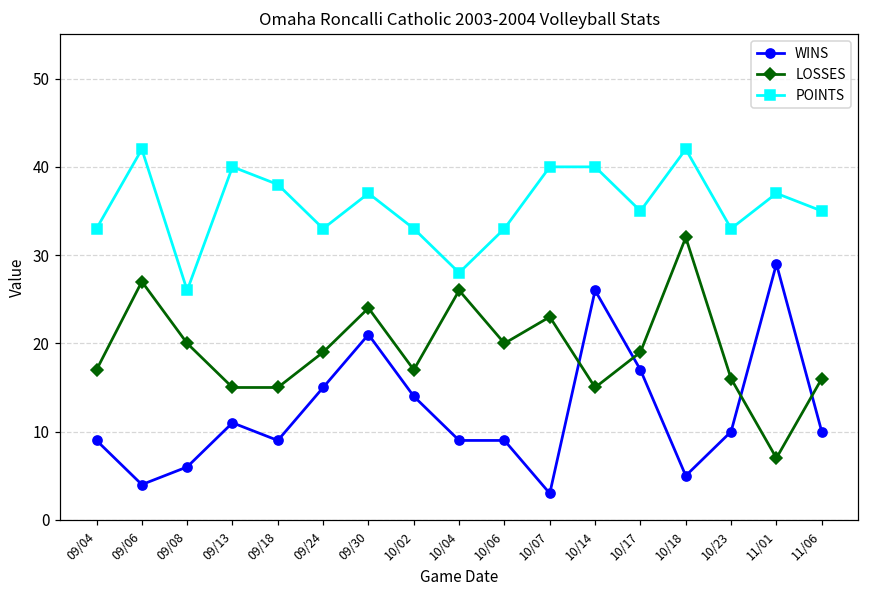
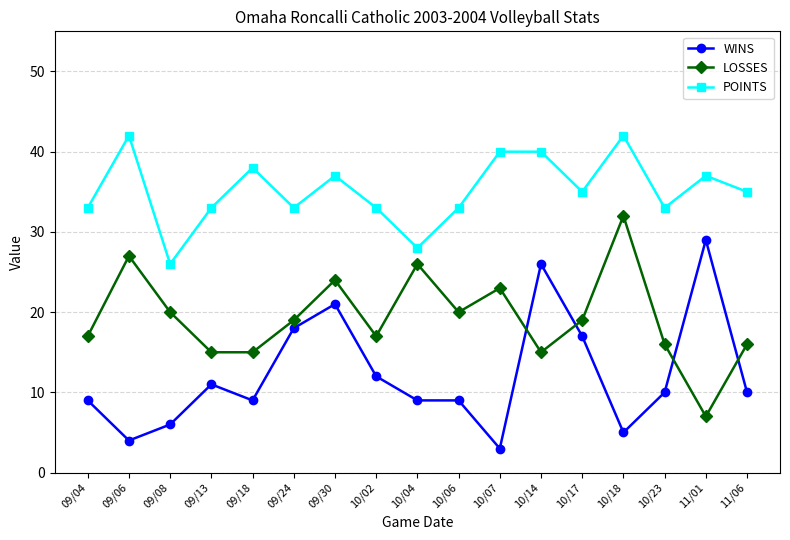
  {
    "WINS": {
      "09/04": 9,
      "09/06": 4,
      "09/08": 6,
      "09/13": 11,
      "09/18": 9,
-     "09/24": 15,
+     "09/24": 18,
      "09/30": 21,
-     "10/02": 14,
+     "10/02": 12,
      "10/04": 9,
      "10/06": 9,
      "10/07": 3,
      "10/14": 26,
      "10/17": 17,
      "10/18": 5,
      "10/23": 10,
      "11/01": 29,
      "11/06": 10
    },
    "LOSSES": {
      "09/04": 17,
      "09/06": 27,
      "09/08": 20,
      "09/13": 15,
      "09/18": 15,
      "09/24": 19,
      "09/30": 24,
      "10/02": 17,
      "10/04": 26,
      "10/06": 20,
      "10/07": 23,
      "10/14": 15,
      "10/17": 19,
      "10/18": 32,
      "10/23": 16,
      "11/01": 7,
      "11/06": 16
    },
    "POINTS": {
      "09/04": 33,
      "09/06": 42,
      "09/08": 26,
-     "09/13": 40,
+     "09/13": 33,
      "09/18": 38,
      "09/24": 33,
      "09/30": 37,
      "10/02": 33,
      "10/04": 28,
      "10/06": 33,
      "10/07": 40,
      "10/14": 40,
      "10/17": 35,
      "10/18": 42,
      "10/23": 33,
      "11/01": 37,
      "11/06": 35
    }
  }
